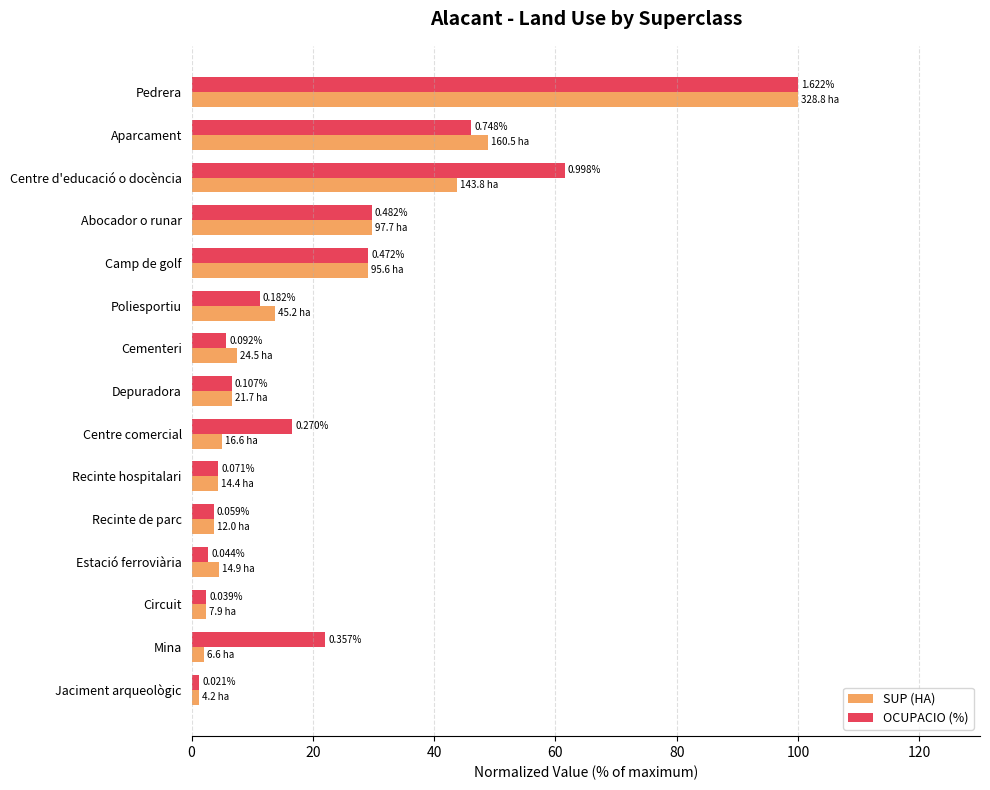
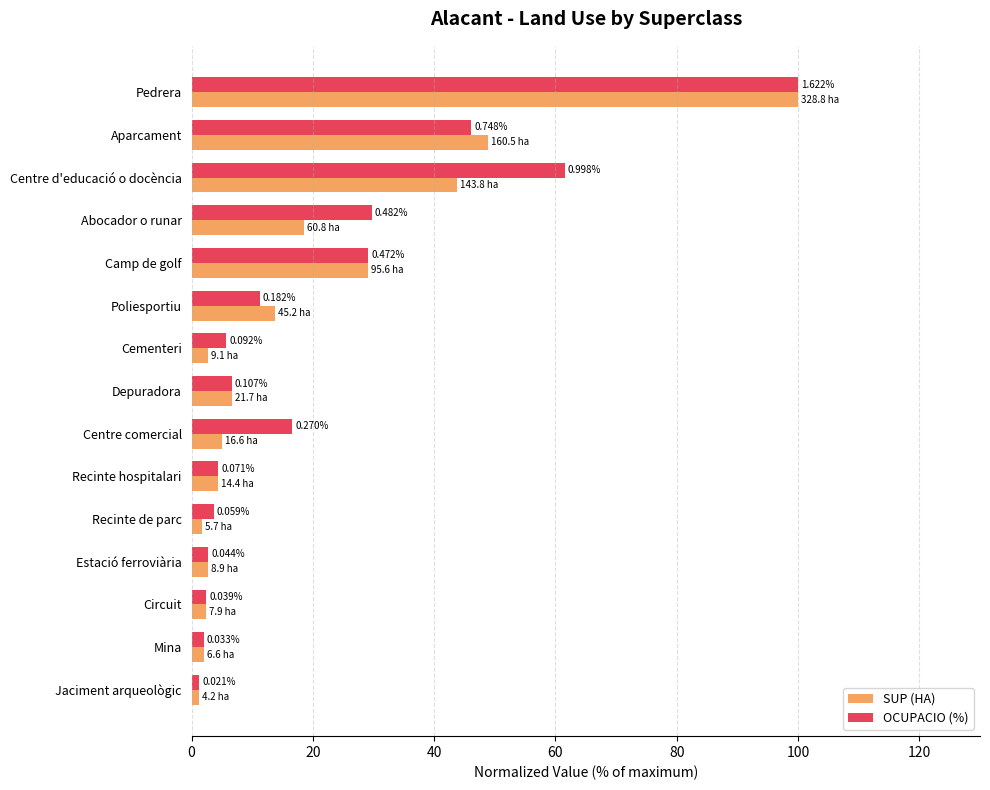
  {
    "SUP (HA)": {
-     "Abocador o runar": "97.7",
-     "Cementeri": "24.5",
-     "Recinte de parc": "12.0",
-     "Estació ferroviària": "14.9"
+     "Abocador o runar": "60.8",
+     "Cementeri": "9.1",
+     "Recinte de parc": "5.7",
+     "Estació ferroviària": "8.9"
    },
    "OCUPACIO (%)": {
-     "Mina": "0.357%"
+     "Mina": "0.033%"
    }
  }
